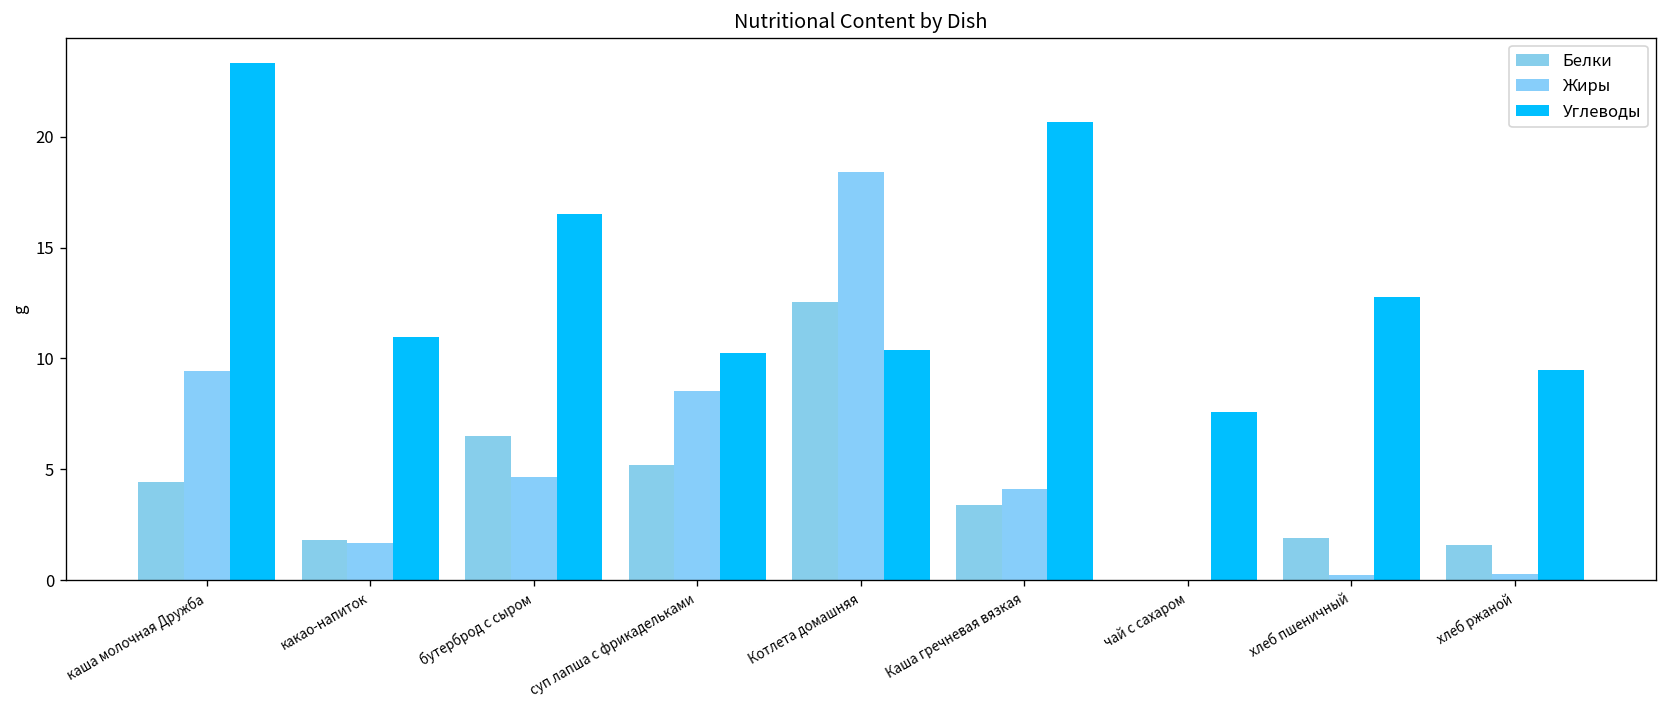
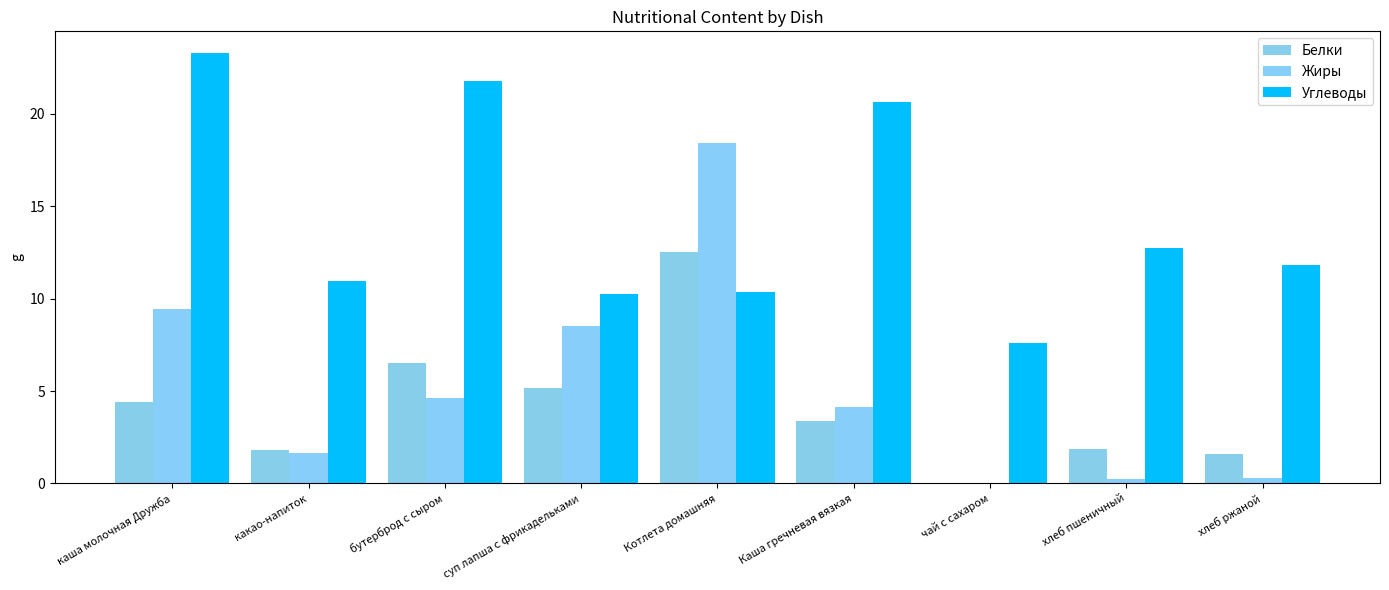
  {
    "Углеводы": {
      "каша молочная Дружба": 23.3,
      "какао-напиток": 11.0,
-     "бутерброд с сыром": 16.5,
+     "бутерброд с сыром": 21.8,
      "суп лапша с фрикадельками": 10.2,
      "Котлета домашняя": 10.4,
      "Каша гречневая вязкая": 20.7,
      "чай с сахаром": 7.6,
      "хлеб пшеничный": 12.8,
-     "хлеб ржаной": 9.5
+     "хлеб ржаной": 11.8
    }
  }
